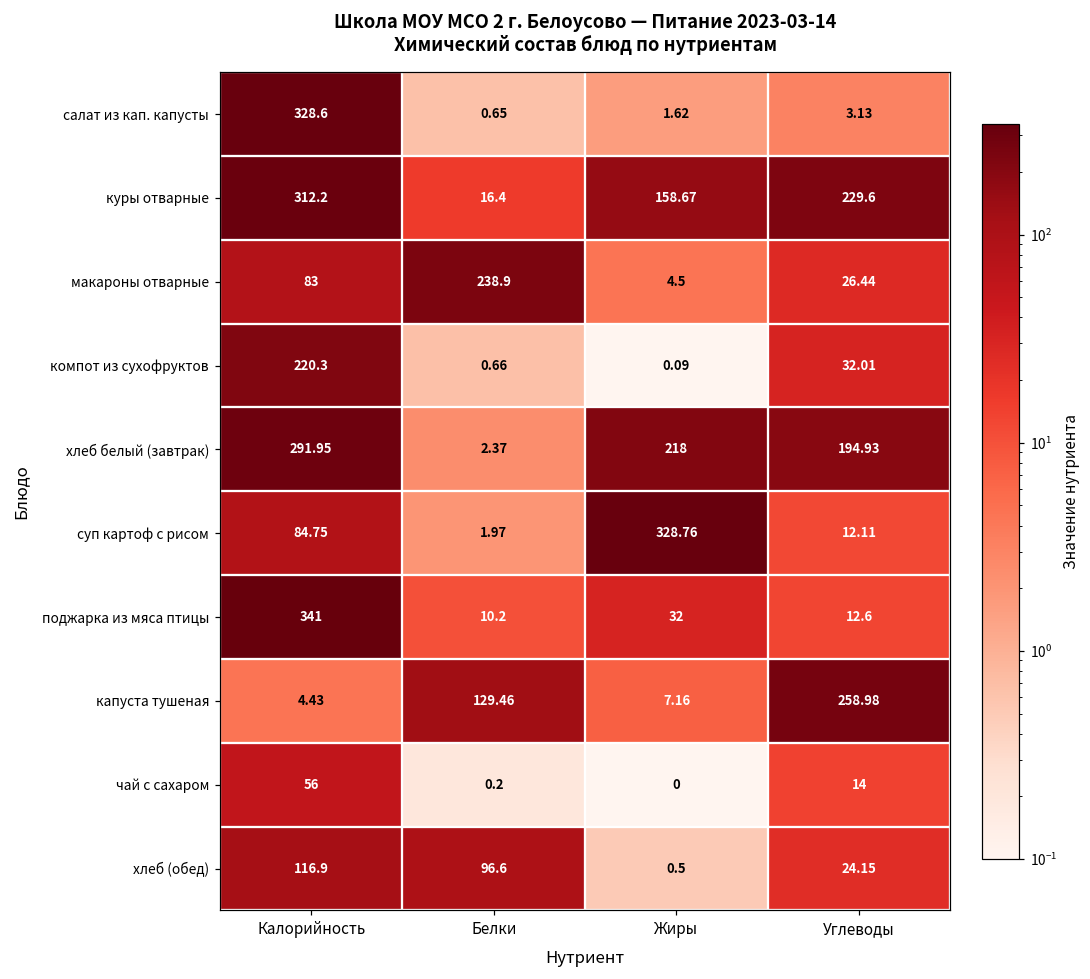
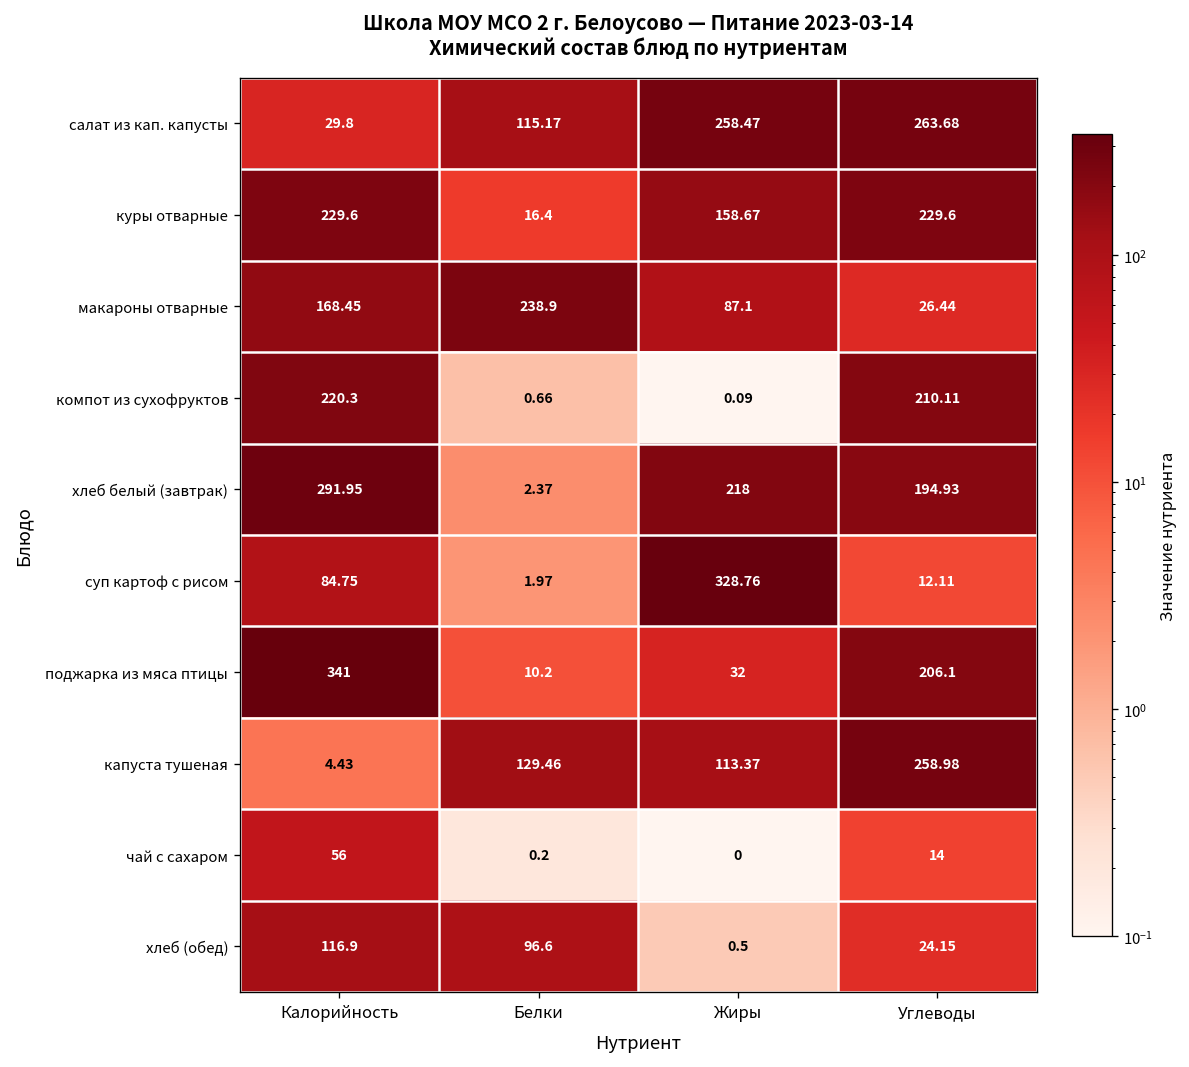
  {
    "салат из кап. капусты": {
-     "Калорийность": 328.6,
-     "Белки": 0.65,
-     "Жиры": 1.62,
-     "Углеводы": 3.13
+     "Калорийность": 29.8,
+     "Белки": 115.17,
+     "Жиры": 258.47,
+     "Углеводы": 263.68
    },
    "куры отварные": {
-     "Калорийность": 312.2,
+     "Калорийность": 229.6,
      "Белки": 16.4,
      "Жиры": 158.67,
      "Углеводы": 229.6
    },
    "макароны отварные": {
-     "Калорийность": 83,
+     "Калорийность": 168.45,
      "Белки": 238.9,
-     "Жиры": 4.5,
+     "Жиры": 87.1,
      "Углеводы": 26.44
    },
    "компот из сухофруктов": {
      "Калорийность": 220.3,
      "Белки": 0.66,
      "Жиры": 0.09,
-     "Углеводы": 32.01
+     "Углеводы": 210.11
    },
    "хлеб белый (завтрак)": {
      "Калорийность": 291.95,
      "Белки": 2.37,
      "Жиры": 218,
      "Углеводы": 194.93
    },
    "суп картоф с рисом": {
      "Калорийность": 84.75,
      "Белки": 1.97,
      "Жиры": 328.76,
      "Углеводы": 12.11
    },
    "поджарка из мяса птицы": {
      "Калорийность": 341,
      "Белки": 10.2,
      "Жиры": 32,
-     "Углеводы": 12.6
+     "Углеводы": 206.1
    },
    "капуста тушеная": {
      "Калорийность": 4.43,
      "Белки": 129.46,
-     "Жиры": 7.16,
+     "Жиры": 113.37,
      "Углеводы": 258.98
    },
    "чай с сахаром": {
      "Калорийность": 56,
      "Белки": 0.2,
      "Жиры": 0,
      "Углеводы": 14
    },
    "хлеб (обед)": {
      "Калорийность": 116.9,
      "Белки": 96.6,
      "Жиры": 0.5,
      "Углеводы": 24.15
    }
  }
